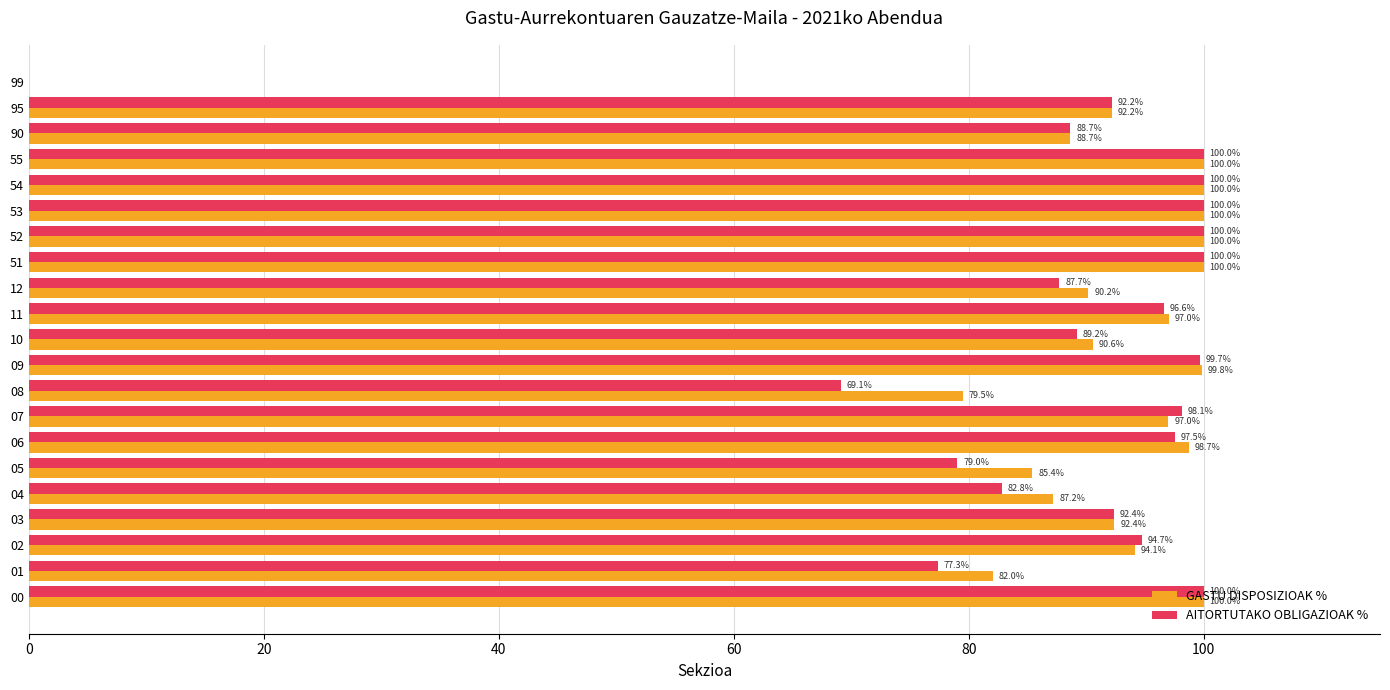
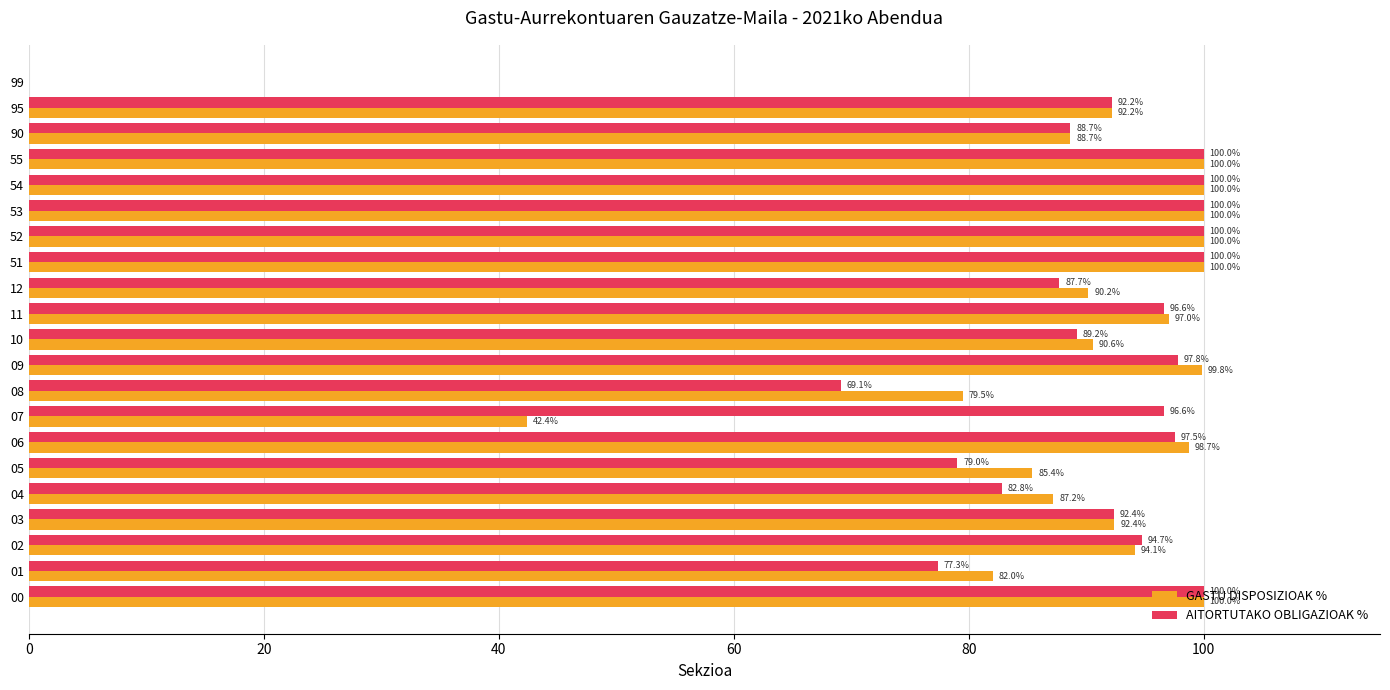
  {
    "GASTU DISPOSIZIOAK %": {
      "95": "92.2%",
      "90": "88.7%",
      "55": "100.0%",
      "54": "100.0%",
      "53": "100.0%",
      "52": "100.0%",
      "51": "100.0%",
      "12": "90.2%",
      "11": "97.0%",
      "10": "90.6%",
      "09": "99.8%",
      "08": "79.5%",
-     "07": "97.0%",
+     "07": "42.4%",
      "06": "98.7%",
      "05": "85.4%",
      "04": "87.2%",
      "03": "92.4%",
      "02": "94.1%",
      "01": "82.0%",
      "00": "100.0%"
    },
    "AITORTUTAKO OBLIGAZIOAK %": {
      "95": "92.2%",
      "90": "88.7%",
      "55": "100.0%",
      "54": "100.0%",
      "53": "100.0%",
      "52": "100.0%",
      "51": "100.0%",
      "12": "87.7%",
      "11": "96.6%",
      "10": "89.2%",
-     "09": "99.7%",
+     "09": "97.8%",
      "08": "69.1%",
-     "07": "98.1%",
+     "07": "96.6%",
      "06": "97.5%",
      "05": "79.0%",
      "04": "82.8%",
      "03": "92.4%",
      "02": "94.7%",
      "01": "77.3%",
      "00": "100.0%"
    }
  }
